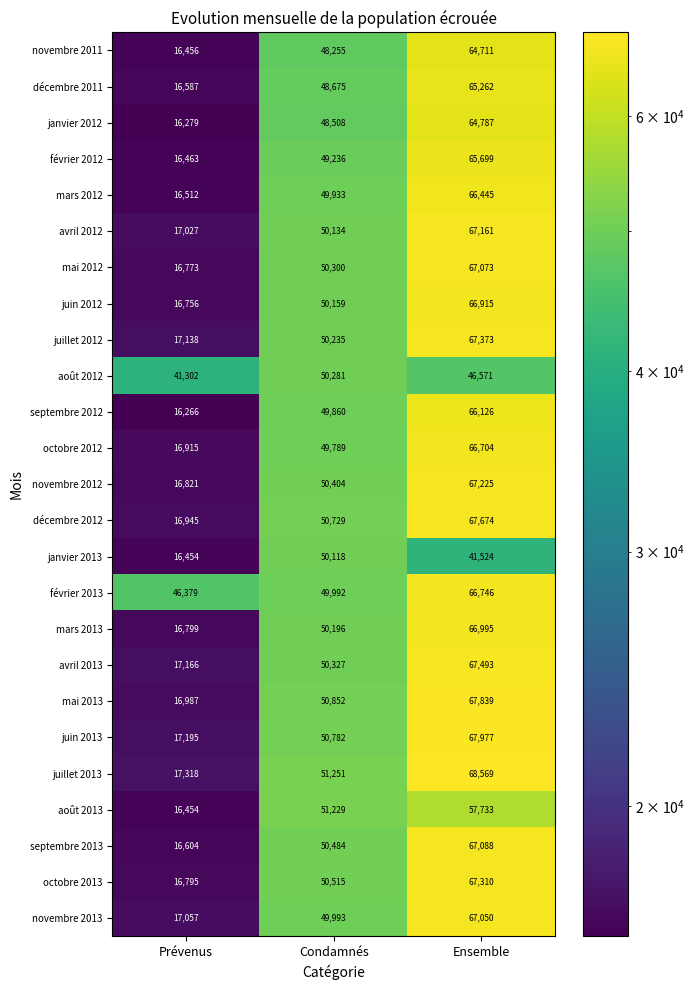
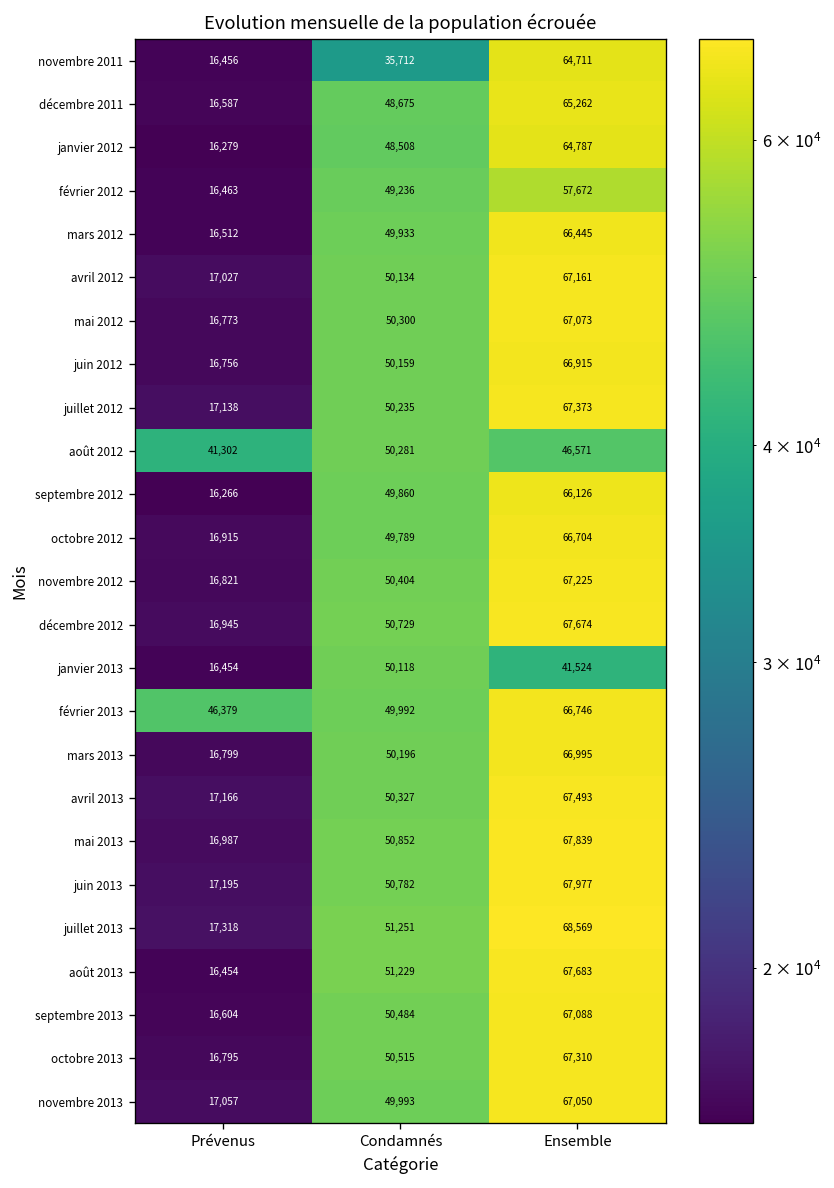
  {
    "novembre 2011": {
      "Prévenus": "16,456",
-     "Condamnés": "48,255",
+     "Condamnés": "35,712",
      "Ensemble": "64,711"
    },
    "décembre 2011": {
      "Prévenus": "16,587",
      "Condamnés": "48,675",
      "Ensemble": "65,262"
    },
    "janvier 2012": {
      "Prévenus": "16,279",
      "Condamnés": "48,508",
      "Ensemble": "64,787"
    },
    "février 2012": {
      "Prévenus": "16,463",
      "Condamnés": "49,236",
-     "Ensemble": "65,699"
+     "Ensemble": "57,672"
    },
    "mars 2012": {
      "Prévenus": "16,512",
      "Condamnés": "49,933",
      "Ensemble": "66,445"
    },
    "avril 2012": {
      "Prévenus": "17,027",
      "Condamnés": "50,134",
      "Ensemble": "67,161"
    },
    "mai 2012": {
      "Prévenus": "16,773",
      "Condamnés": "50,300",
      "Ensemble": "67,073"
    },
    "juin 2012": {
      "Prévenus": "16,756",
      "Condamnés": "50,159",
      "Ensemble": "66,915"
    },
    "juillet 2012": {
      "Prévenus": "17,138",
      "Condamnés": "50,235",
      "Ensemble": "67,373"
    },
    "août 2012": {
      "Prévenus": "41,302",
      "Condamnés": "50,281",
      "Ensemble": "46,571"
    },
    "septembre 2012": {
      "Prévenus": "16,266",
      "Condamnés": "49,860",
      "Ensemble": "66,126"
    },
    "octobre 2012": {
      "Prévenus": "16,915",
      "Condamnés": "49,789",
      "Ensemble": "66,704"
    },
    "novembre 2012": {
      "Prévenus": "16,821",
      "Condamnés": "50,404",
      "Ensemble": "67,225"
    },
    "décembre 2012": {
      "Prévenus": "16,945",
      "Condamnés": "50,729",
      "Ensemble": "67,674"
    },
    "janvier 2013": {
      "Prévenus": "16,454",
      "Condamnés": "50,118",
      "Ensemble": "41,524"
    },
    "février 2013": {
      "Prévenus": "46,379",
      "Condamnés": "49,992",
      "Ensemble": "66,746"
    },
    "mars 2013": {
      "Prévenus": "16,799",
      "Condamnés": "50,196",
      "Ensemble": "66,995"
    },
    "avril 2013": {
      "Prévenus": "17,166",
      "Condamnés": "50,327",
      "Ensemble": "67,493"
    },
    "mai 2013": {
      "Prévenus": "16,987",
      "Condamnés": "50,852",
      "Ensemble": "67,839"
    },
    "juin 2013": {
      "Prévenus": "17,195",
      "Condamnés": "50,782",
      "Ensemble": "67,977"
    },
    "juillet 2013": {
      "Prévenus": "17,318",
      "Condamnés": "51,251",
      "Ensemble": "68,569"
    },
    "août 2013": {
      "Prévenus": "16,454",
      "Condamnés": "51,229",
-     "Ensemble": "57,733"
+     "Ensemble": "67,683"
    },
    "septembre 2013": {
      "Prévenus": "16,604",
      "Condamnés": "50,484",
      "Ensemble": "67,088"
    },
    "octobre 2013": {
      "Prévenus": "16,795",
      "Condamnés": "50,515",
      "Ensemble": "67,310"
    },
    "novembre 2013": {
      "Prévenus": "17,057",
      "Condamnés": "49,993",
      "Ensemble": "67,050"
    }
  }
